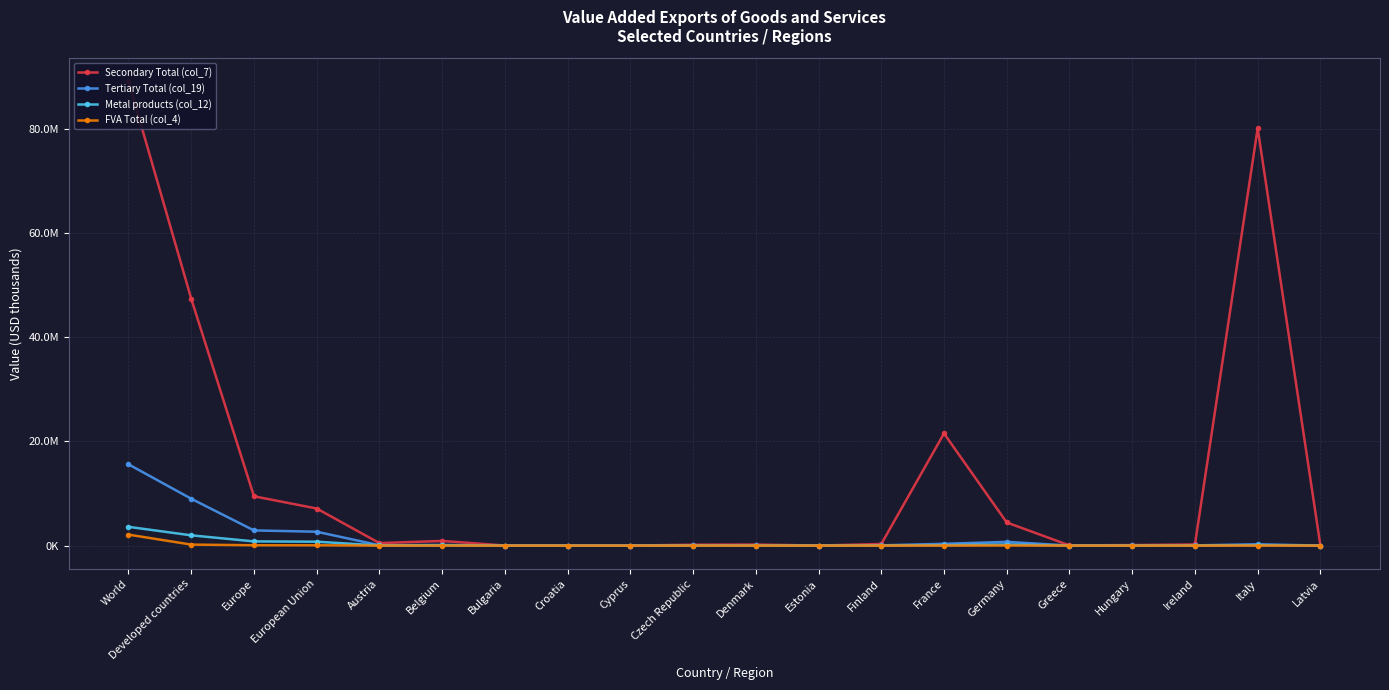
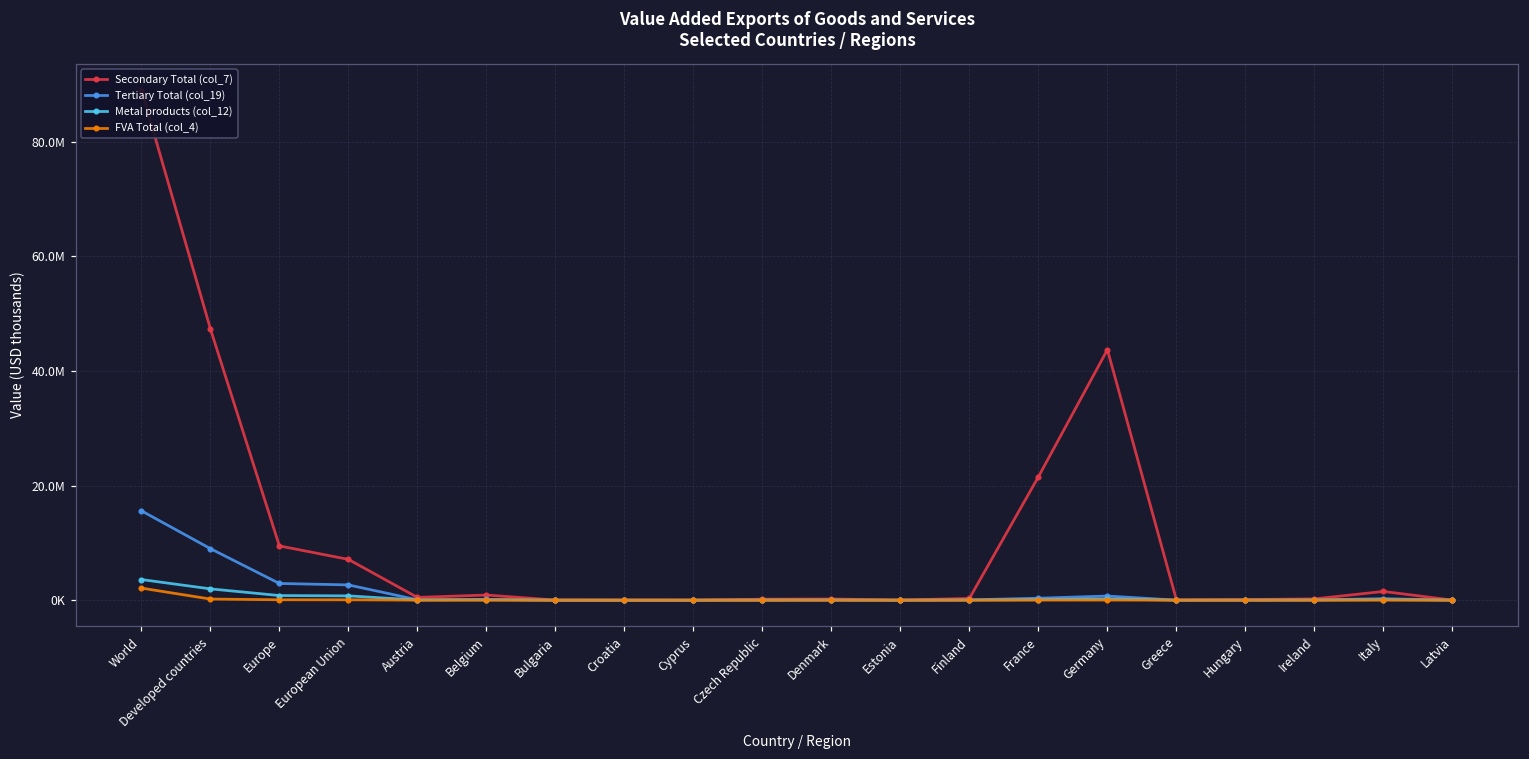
  {
    "Secondary Total (col_7)": {
      "Developed countries": 47000000,
      "Europe": 9000000,
      "European Union": 7000000,
      "Belgium": 1000000,
      "France": 22000000,
-     "Germany": 4000000,
-     "Italy": 80000000
+     "Germany": 44000000,
+     "Italy": 2000000
    },
    "FVA Total (col_4)": {
      "World": 2000000,
      "Developed countries": 0,
      "Europe": 0,
      "European Union": 0
    }
  }
